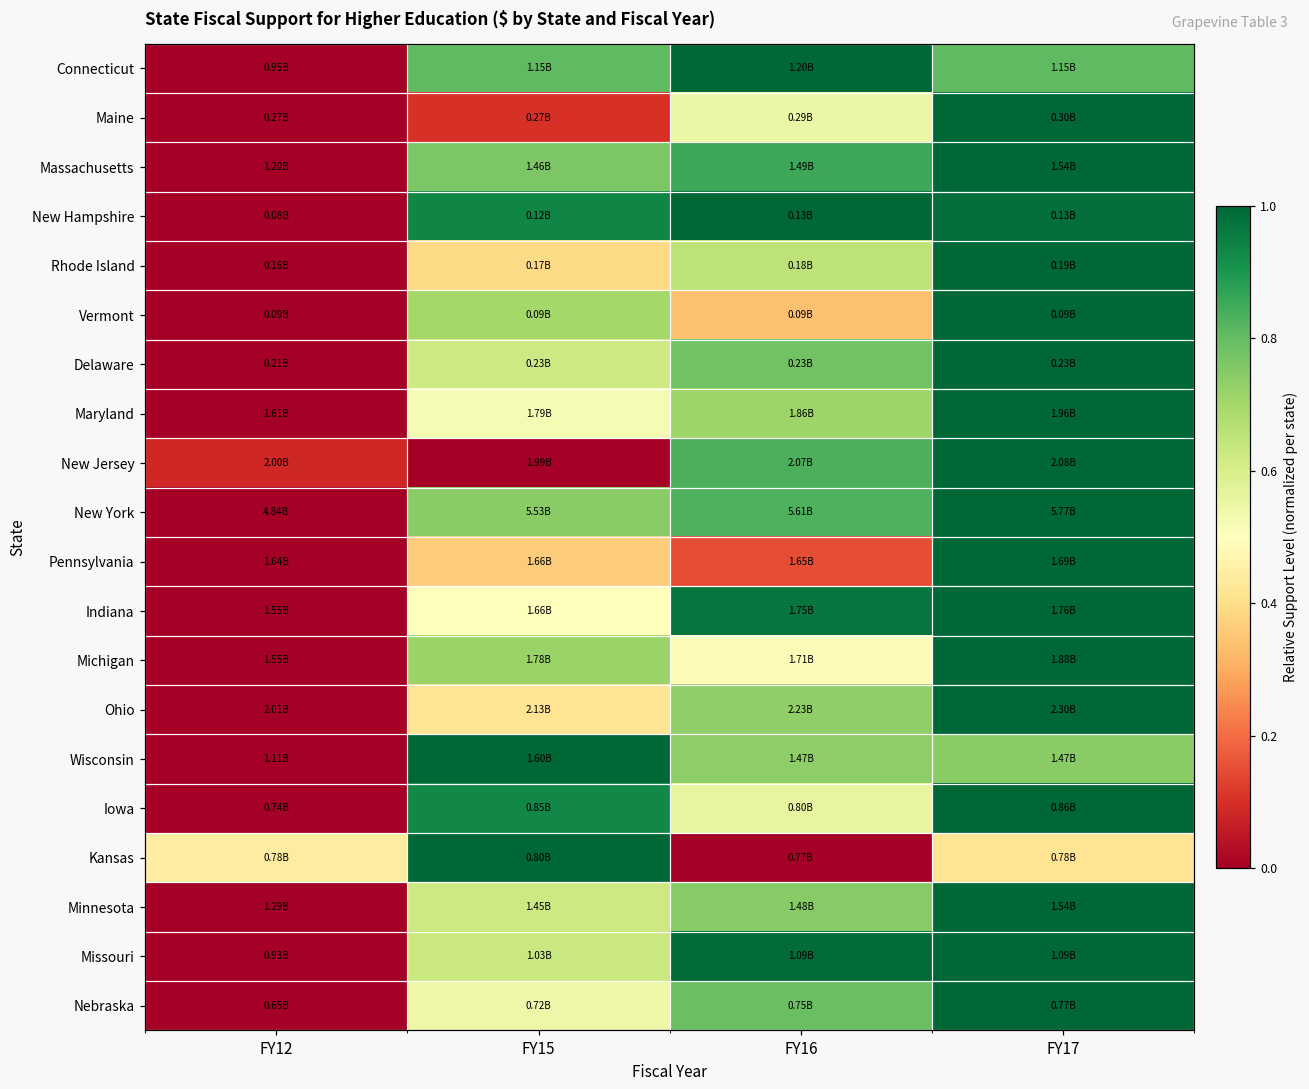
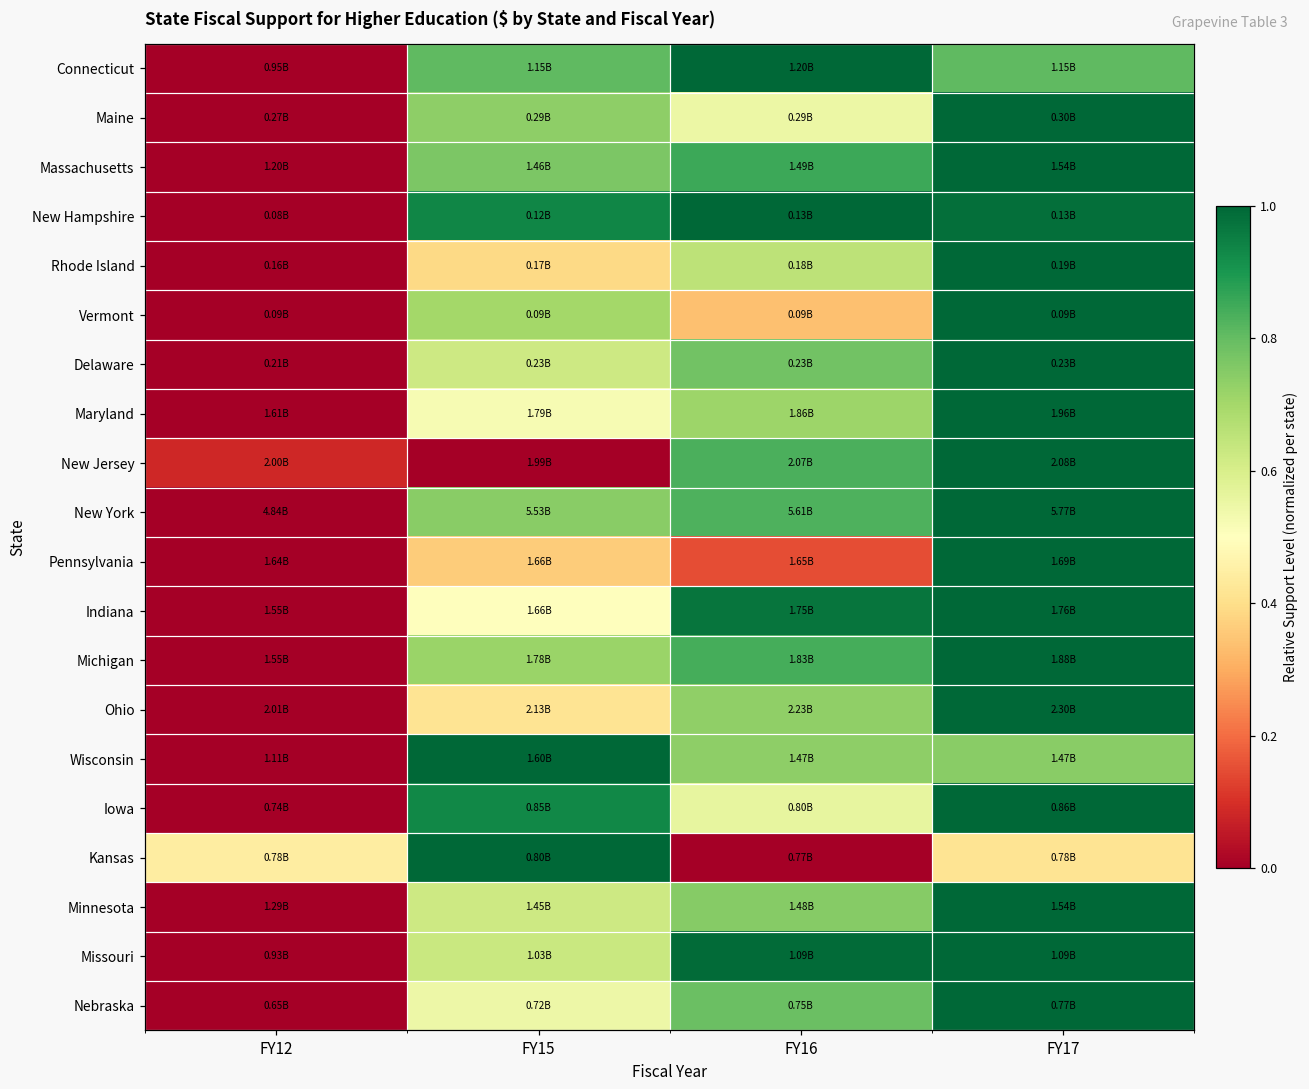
  {
    "Connecticut": {
      "FY12": "0.95B",
      "FY15": "1.15B",
      "FY16": "1.20B",
      "FY17": "1.15B"
    },
    "Maine": {
      "FY12": "0.27B",
-     "FY15": "0.27B",
+     "FY15": "0.29B",
      "FY16": "0.29B",
      "FY17": "0.30B"
    },
    "Massachusetts": {
      "FY12": "1.20B",
      "FY15": "1.46B",
      "FY16": "1.49B",
      "FY17": "1.54B"
    },
    "New Hampshire": {
      "FY12": "0.08B",
      "FY15": "0.12B",
      "FY16": "0.13B",
      "FY17": "0.13B"
    },
    "Rhode Island": {
      "FY12": "0.16B",
      "FY15": "0.17B",
      "FY16": "0.18B",
      "FY17": "0.19B"
    },
    "Vermont": {
      "FY12": "0.09B",
      "FY15": "0.09B",
      "FY16": "0.09B",
      "FY17": "0.09B"
    },
    "Delaware": {
      "FY12": "0.21B",
      "FY15": "0.23B",
      "FY16": "0.23B",
      "FY17": "0.23B"
    },
    "Maryland": {
      "FY12": "1.61B",
      "FY15": "1.79B",
      "FY16": "1.86B",
      "FY17": "1.96B"
    },
    "New Jersey": {
      "FY12": "2.00B",
      "FY15": "1.99B",
      "FY16": "2.07B",
      "FY17": "2.08B"
    },
    "New York": {
      "FY12": "4.84B",
      "FY15": "5.53B",
      "FY16": "5.61B",
      "FY17": "5.77B"
    },
    "Pennsylvania": {
      "FY12": "1.64B",
      "FY15": "1.66B",
      "FY16": "1.65B",
      "FY17": "1.69B"
    },
    "Indiana": {
      "FY12": "1.55B",
      "FY15": "1.66B",
      "FY16": "1.75B",
      "FY17": "1.76B"
    },
    "Michigan": {
      "FY12": "1.55B",
      "FY15": "1.78B",
-     "FY16": "1.71B",
+     "FY16": "1.83B",
      "FY17": "1.88B"
    },
    "Ohio": {
      "FY12": "2.01B",
      "FY15": "2.13B",
      "FY16": "2.23B",
      "FY17": "2.30B"
    },
    "Wisconsin": {
      "FY12": "1.11B",
      "FY15": "1.60B",
      "FY16": "1.47B",
      "FY17": "1.47B"
    },
    "Iowa": {
      "FY12": "0.74B",
      "FY15": "0.85B",
      "FY16": "0.80B",
      "FY17": "0.86B"
    },
    "Kansas": {
      "FY12": "0.78B",
      "FY15": "0.80B",
      "FY16": "0.77B",
      "FY17": "0.78B"
    },
    "Minnesota": {
      "FY12": "1.29B",
      "FY15": "1.45B",
      "FY16": "1.48B",
      "FY17": "1.54B"
    },
    "Missouri": {
      "FY12": "0.93B",
      "FY15": "1.03B",
      "FY16": "1.09B",
      "FY17": "1.09B"
    },
    "Nebraska": {
      "FY12": "0.65B",
      "FY15": "0.72B",
      "FY16": "0.75B",
      "FY17": "0.77B"
    }
  }
